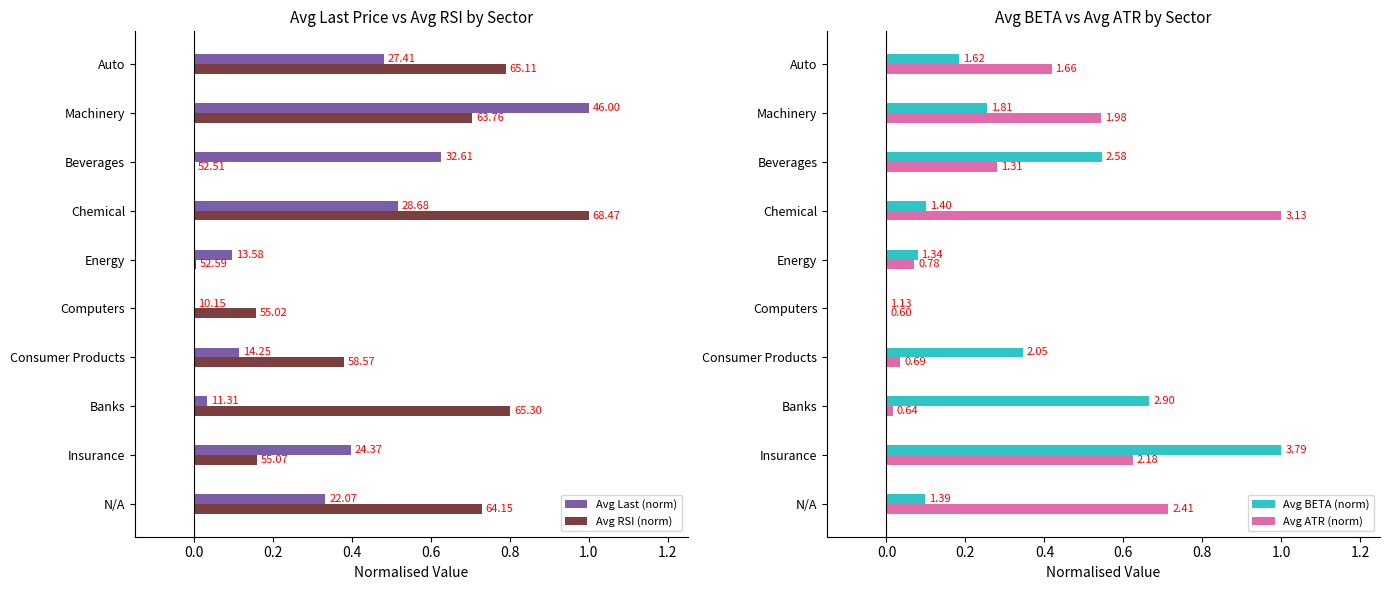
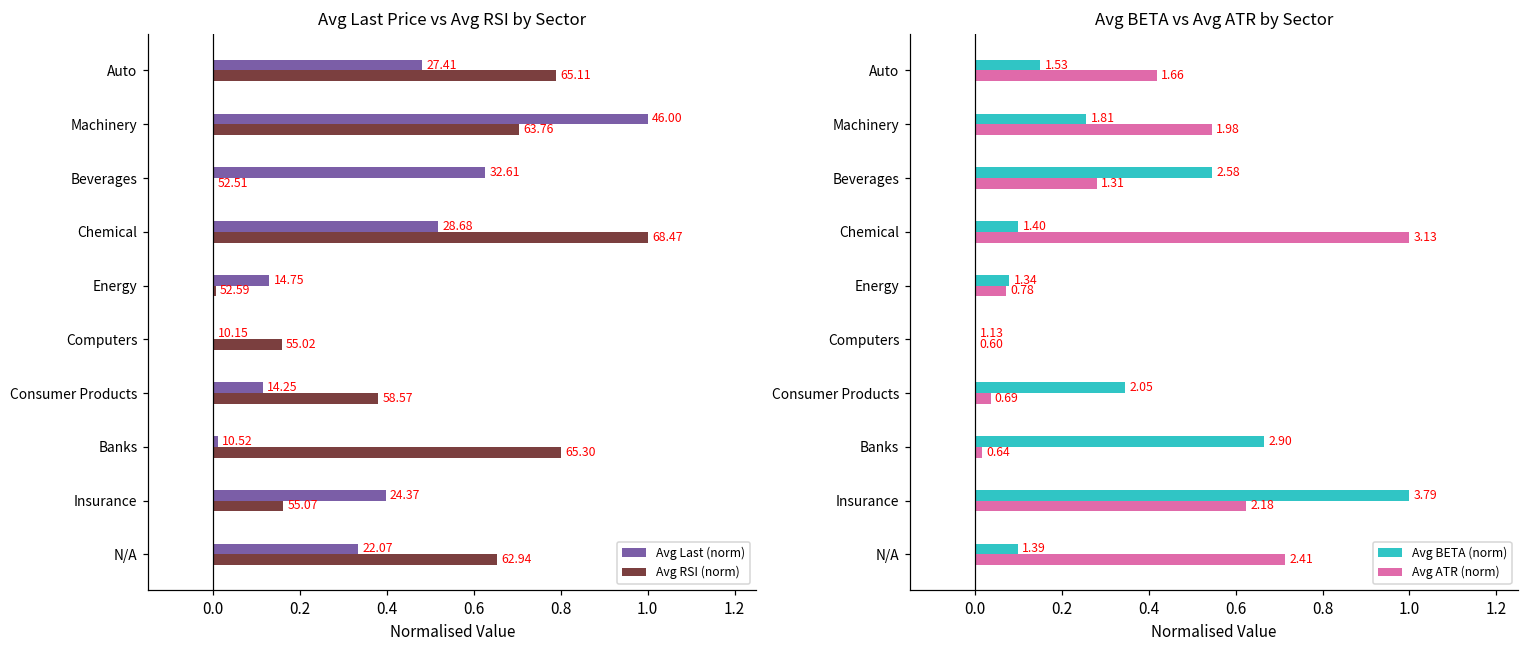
  {
    "Avg Last Price vs Avg RSI by Sector": {
      "Avg Last (norm)": {
-       "Energy": 13.58,
-       "Banks": 11.31
+       "Energy": 14.75,
+       "Banks": 10.52
      },
      "Avg RSI (norm)": {
-       "N/A": 64.15
+       "N/A": 62.94
      }
    },
    "Avg BETA vs Avg ATR by Sector": {
      "Avg BETA (norm)": {
-       "Auto": 1.62
+       "Auto": 1.53
      }
    }
  }
